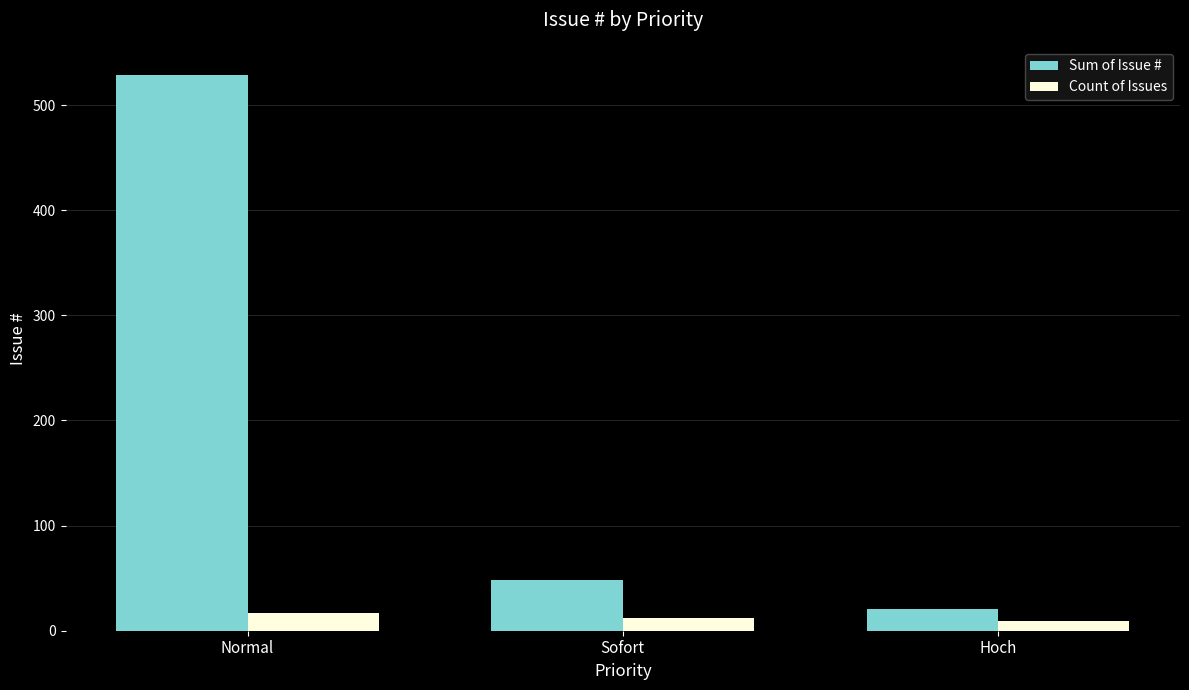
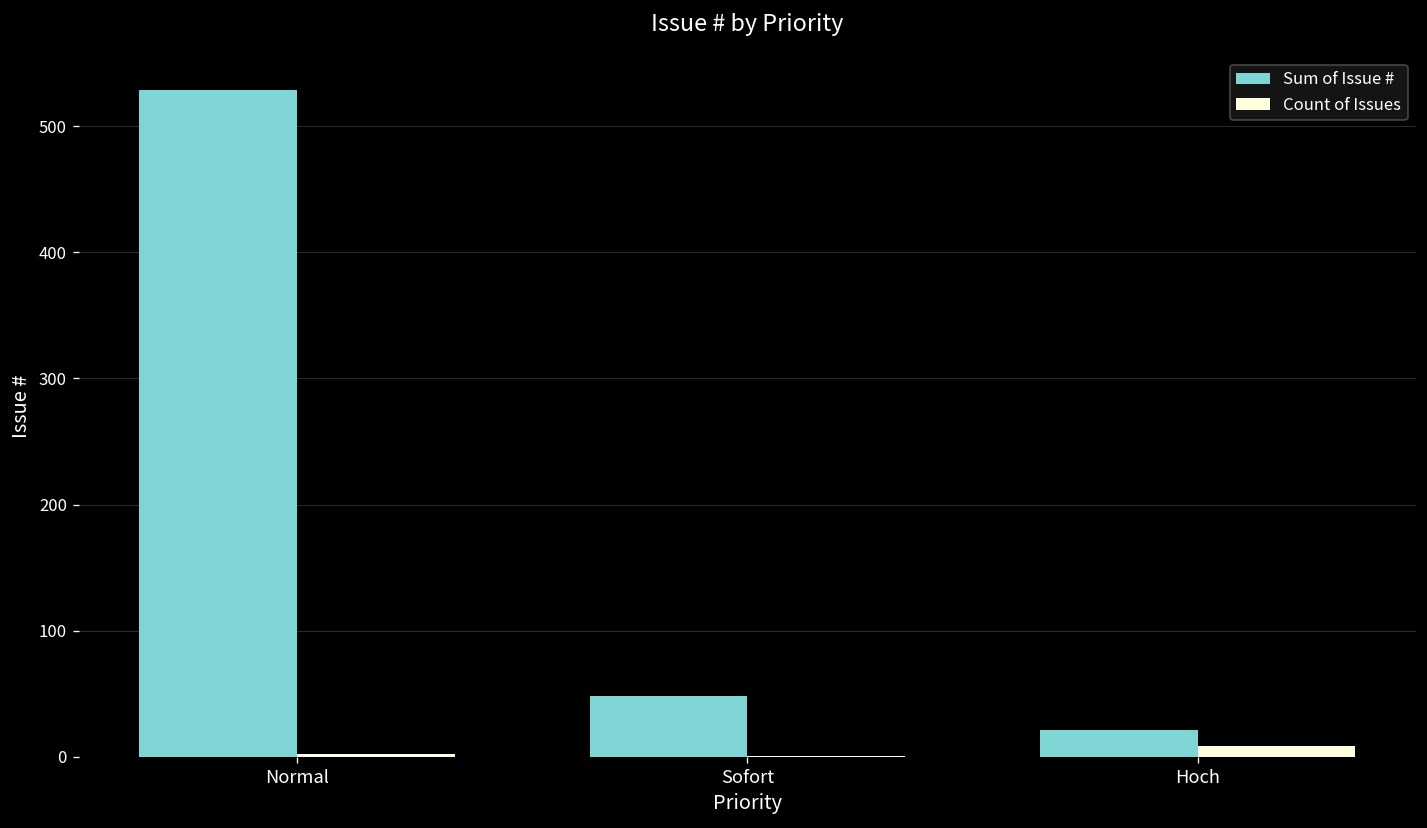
  {
    "Sum of Issue #": {
      "Normal": 529,
      "Sofort": 48,
      "Hoch": 21
    },
    "Count of Issues": {
-     "Normal": 17,
-     "Sofort": 12,
+     "Normal": 2,
+     "Sofort": 1,
      "Hoch": 9
    }
  }
